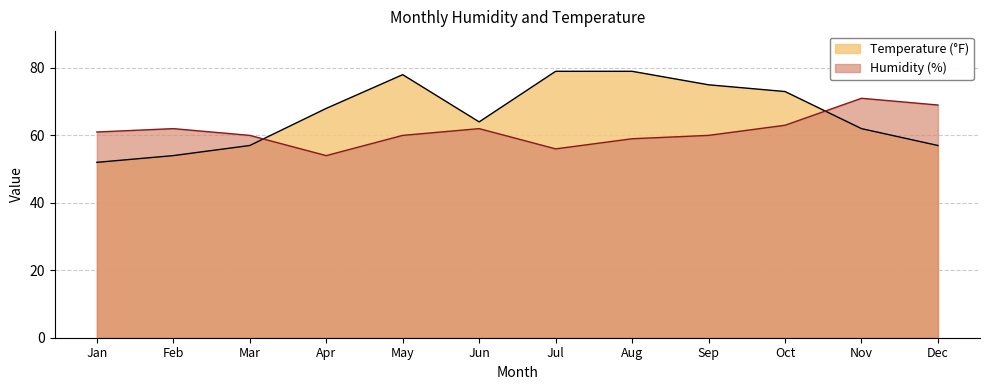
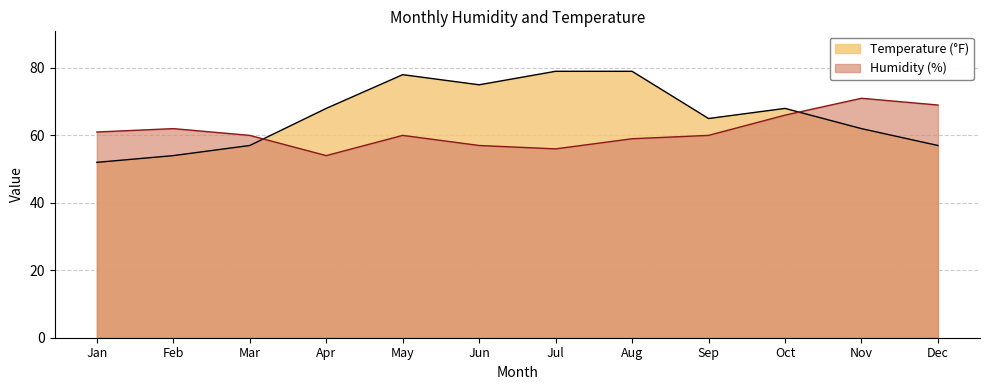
  {
    "Temperature (°F)": {
      "Jan": 52,
      "Feb": 54,
      "Mar": 57,
      "Apr": 68,
      "May": 78,
-     "Jun": 64,
+     "Jun": 75,
      "Jul": 79,
      "Aug": 79,
-     "Sep": 75,
-     "Oct": 73,
+     "Sep": 65,
+     "Oct": 68,
      "Nov": 62,
      "Dec": 57
    },
    "Humidity (%)": {
      "Jan": 61,
      "Feb": 62,
      "Mar": 60,
      "Apr": 54,
      "May": 60,
-     "Jun": 62,
+     "Jun": 57,
      "Jul": 56,
      "Aug": 59,
      "Sep": 60,
-     "Oct": 63,
+     "Oct": 66,
      "Nov": 71,
      "Dec": 69
    }
  }
